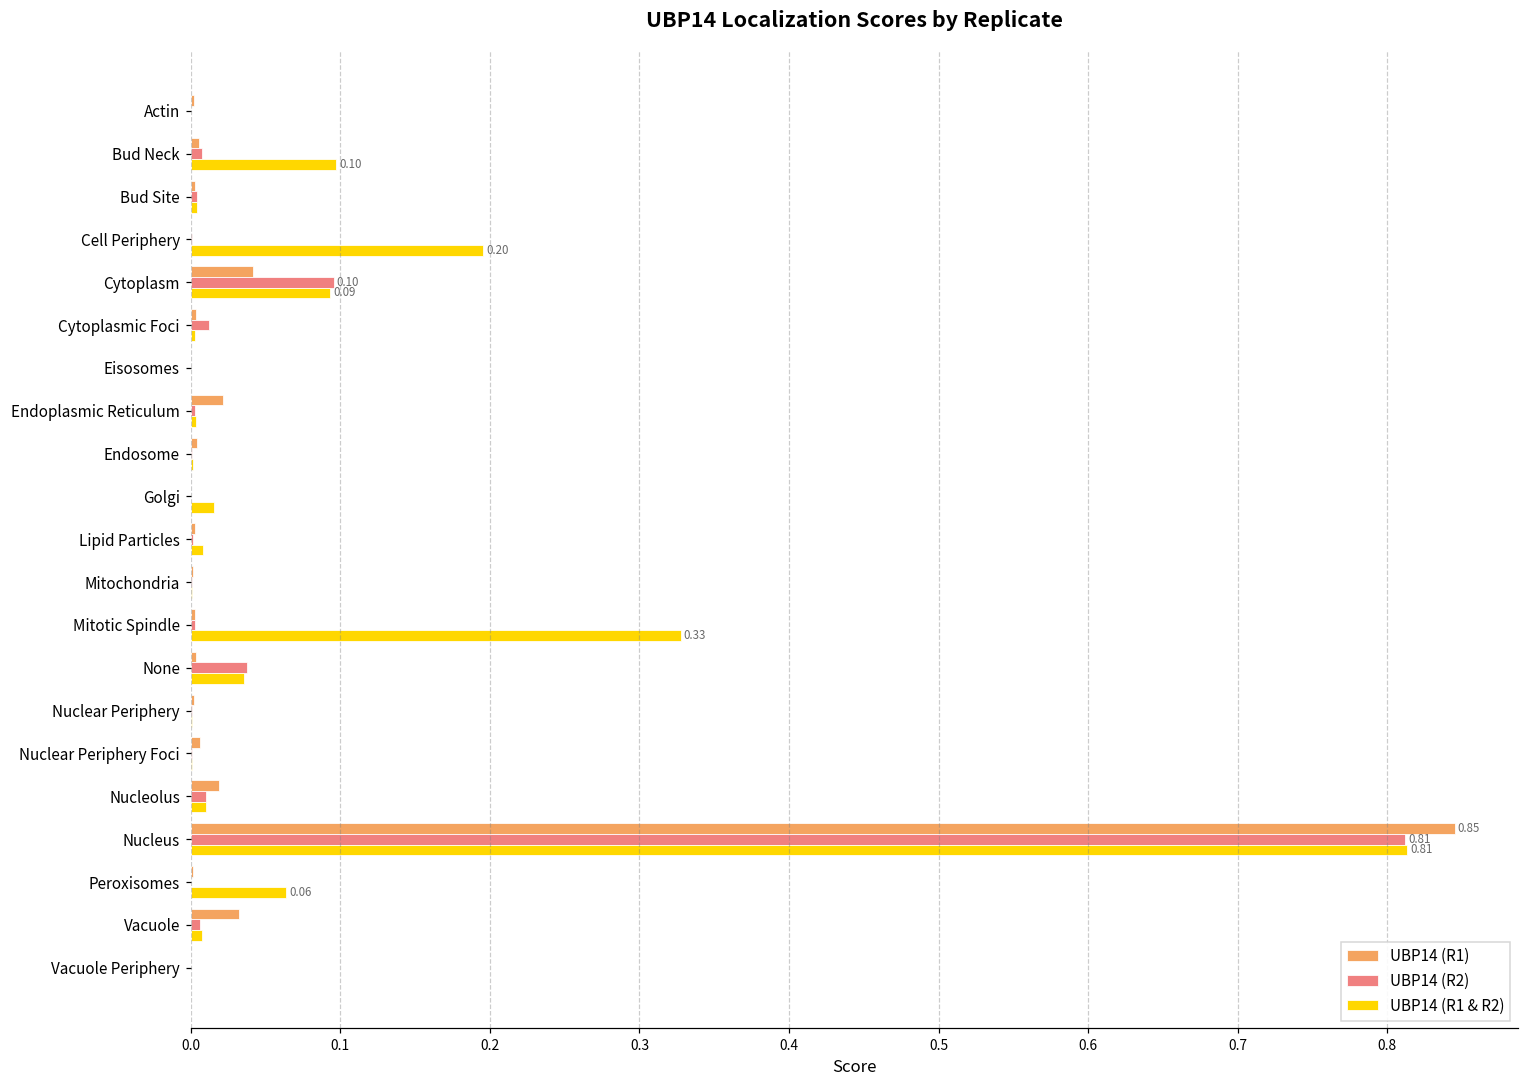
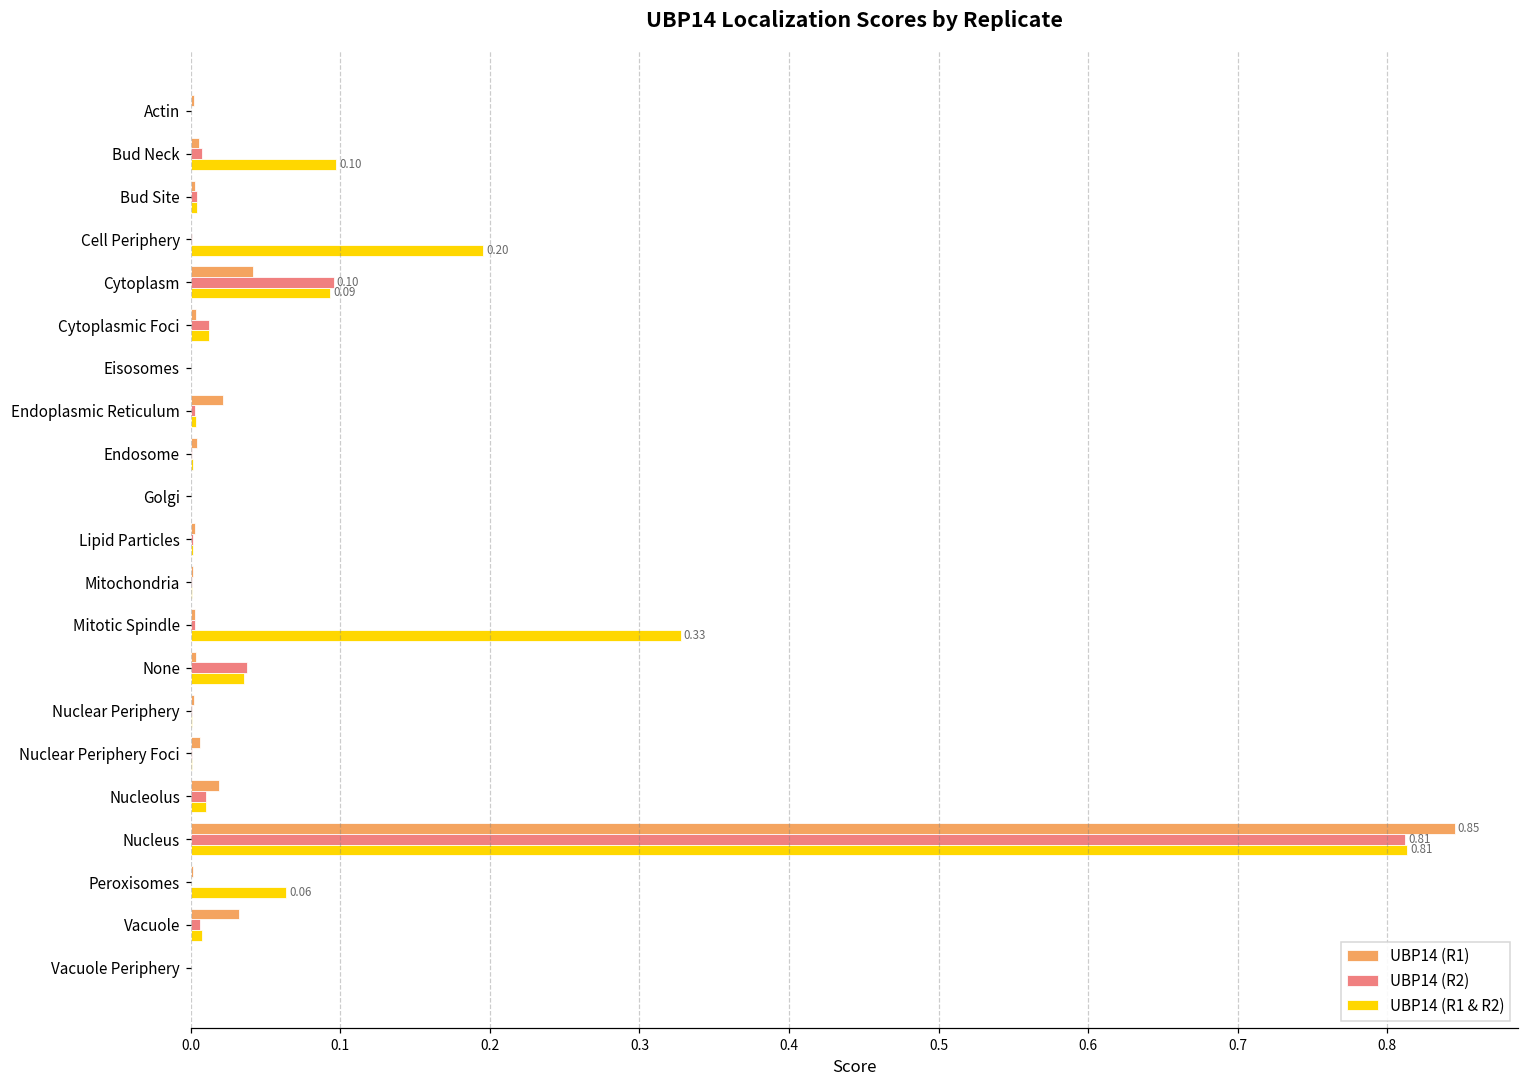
  {
    "UBP14 (R1 & R2)": {
      "Bud Site": 0.004,
-     "Cytoplasmic Foci": 0.003,
+     "Cytoplasmic Foci": 0.012,
      "Endoplasmic Reticulum": 0.004,
-     "Golgi": 0.016,
-     "Lipid Particles": 0.008,
+     "Golgi": 0.000,
+     "Lipid Particles": 0.002,
      "None": 0.036,
      "Nucleolus": 0.010,
      "Vacuole": 0.008
    }
  }
